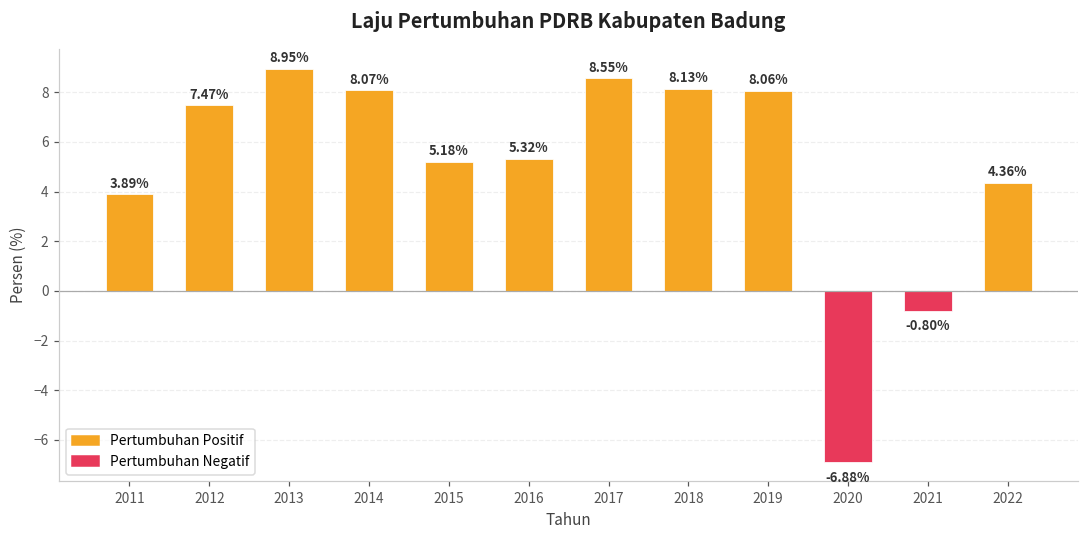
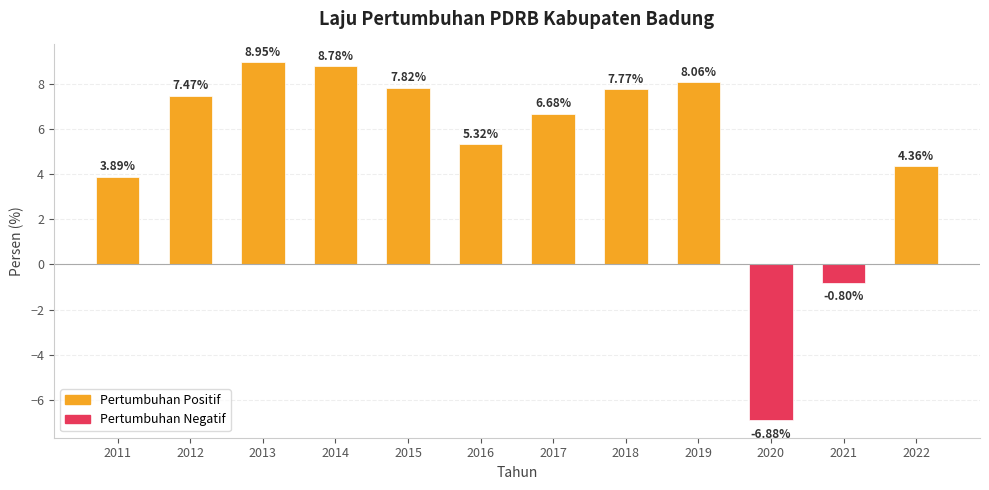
  {
    "2011": "3.89%",
    "2012": "7.47%",
    "2013": "8.95%",
-   "2014": "8.07%",
-   "2015": "5.18%",
+   "2014": "8.78%",
+   "2015": "7.82%",
    "2016": "5.32%",
-   "2017": "8.55%",
-   "2018": "8.13%",
+   "2017": "6.68%",
+   "2018": "7.77%",
    "2019": "8.06%",
    "2020": "-6.88%",
    "2021": "-0.80%",
    "2022": "4.36%"
  }
